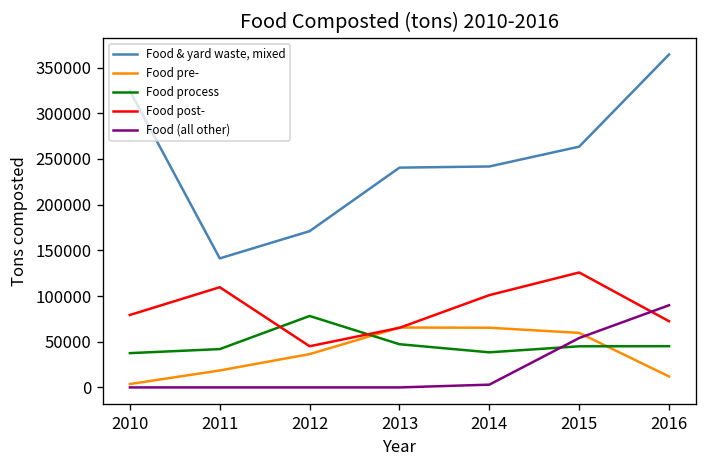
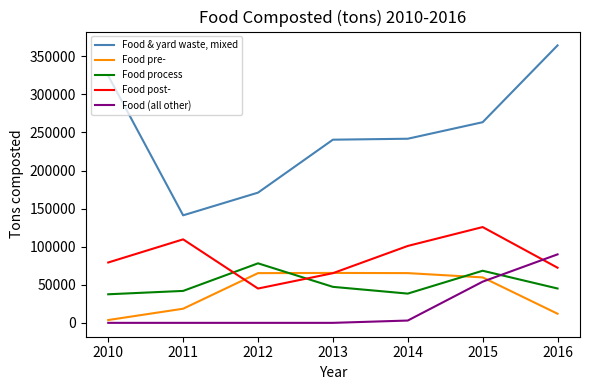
  {
    "Food & yard waste, mixed": {
      "2011": 140000,
      "2012": 170000,
      "2013": 240000,
      "2014": 240000,
      "2015": 260000,
      "2016": 360000
    },
    "Food pre-": {
      "2010": 0,
      "2011": 20000,
-     "2012": 40000,
+     "2012": 70000,
      "2014": 70000,
      "2015": 60000,
      "2016": 10000
    },
    "Food process": {
      "2010": 40000,
      "2011": 40000,
      "2012": 80000,
      "2013": 50000,
      "2014": 40000,
-     "2015": 50000,
+     "2015": 70000,
      "2016": 50000
    },
    "Food post-": {
      "2010": 80000,
      "2011": 110000,
      "2012": 50000,
      "2014": 100000,
      "2015": 130000,
      "2016": 70000
    },
    "Food (all other)": {
      "2010": 0,
      "2011": 0,
      "2012": 0,
      "2013": 0,
      "2014": 0,
      "2015": 50000,
      "2016": 90000
    }
  }
